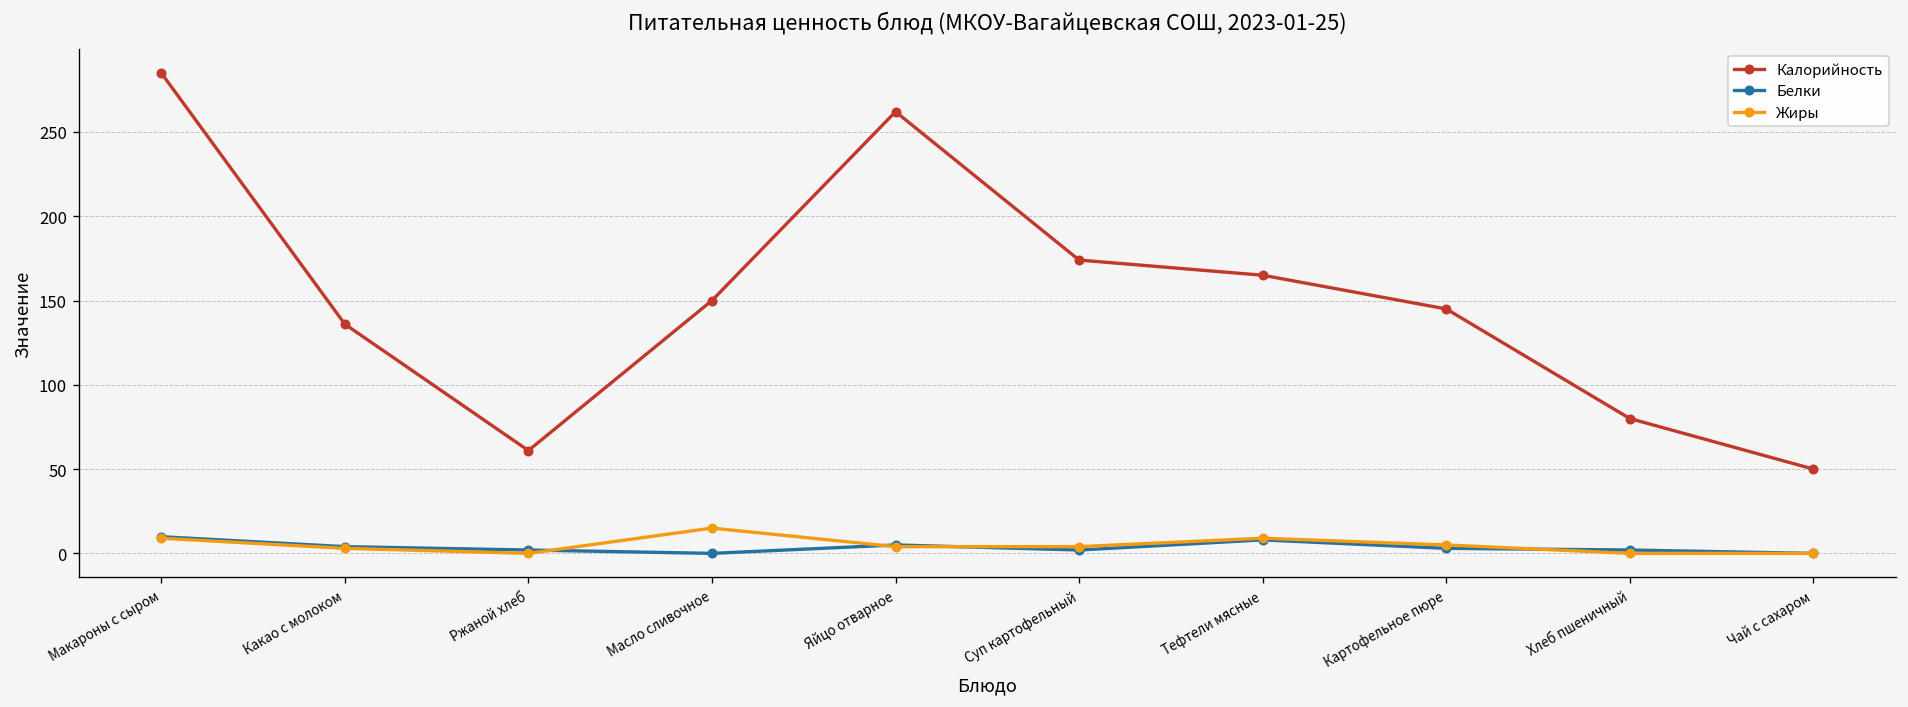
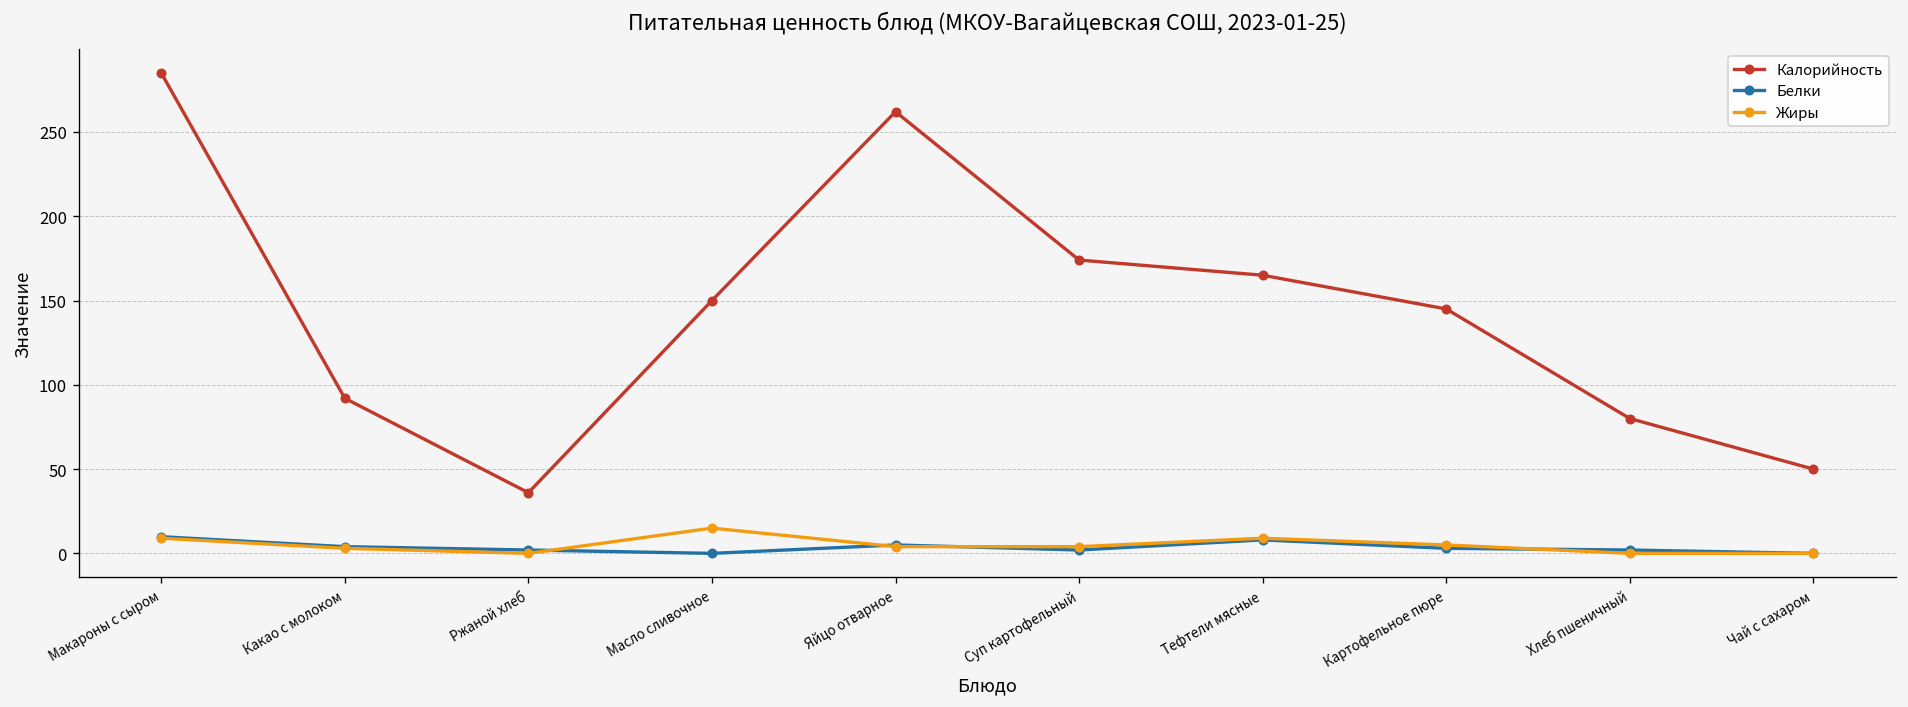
  {
    "Калорийность": {
      "Макароны с сыром": 285,
-     "Какао с молоком": 136,
-     "Ржаной хлеб": 61,
+     "Какао с молоком": 92,
+     "Ржаной хлеб": 36,
      "Масло сливочное": 150,
      "Яйцо отварное": 262,
      "Суп картофельный": 174,
      "Тефтели мясные": 165,
      "Картофельное пюре": 145,
      "Хлеб пшеничный": 80,
      "Чай с сахаром": 50
    },
    "Белки": {
      "Ржаной хлеб": 2,
      "Масло сливочное": 0,
      "Суп картофельный": 2,
      "Картофельное пюре": 3,
      "Хлеб пшеничный": 2
    },
    "Жиры": {
      "Ржаной хлеб": 0,
      "Масло сливочное": 15,
      "Суп картофельный": 4,
      "Картофельное пюре": 5,
      "Хлеб пшеничный": 0
    }
  }
